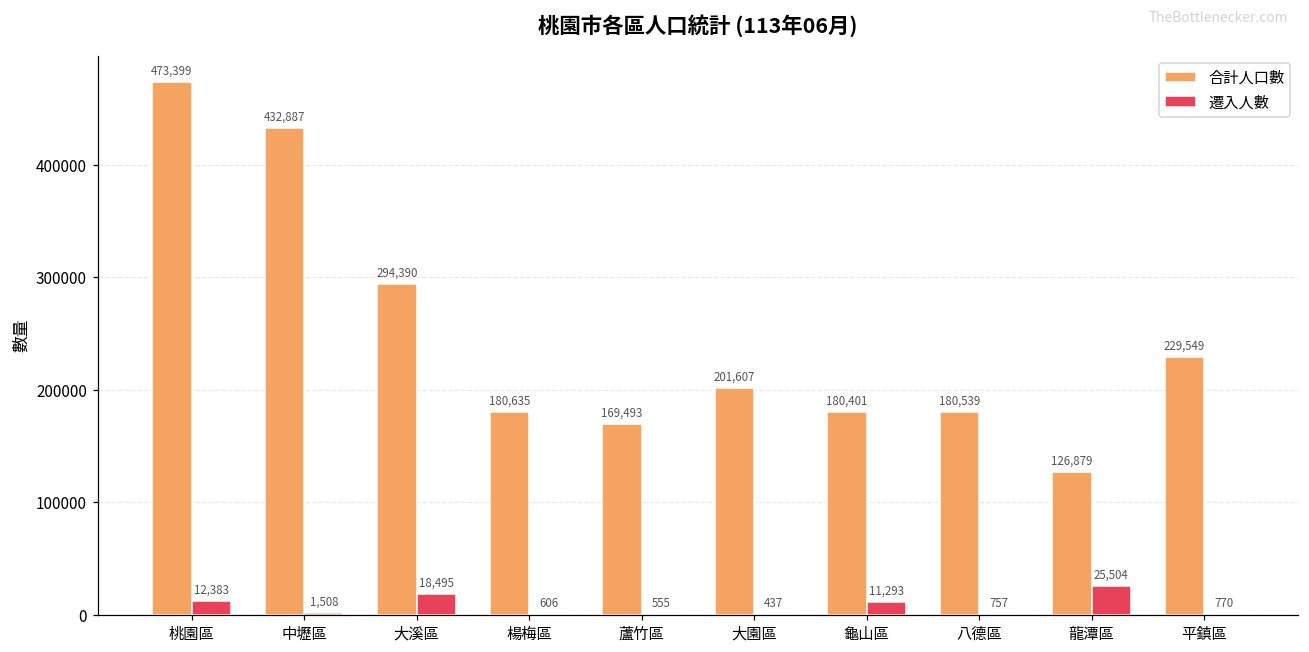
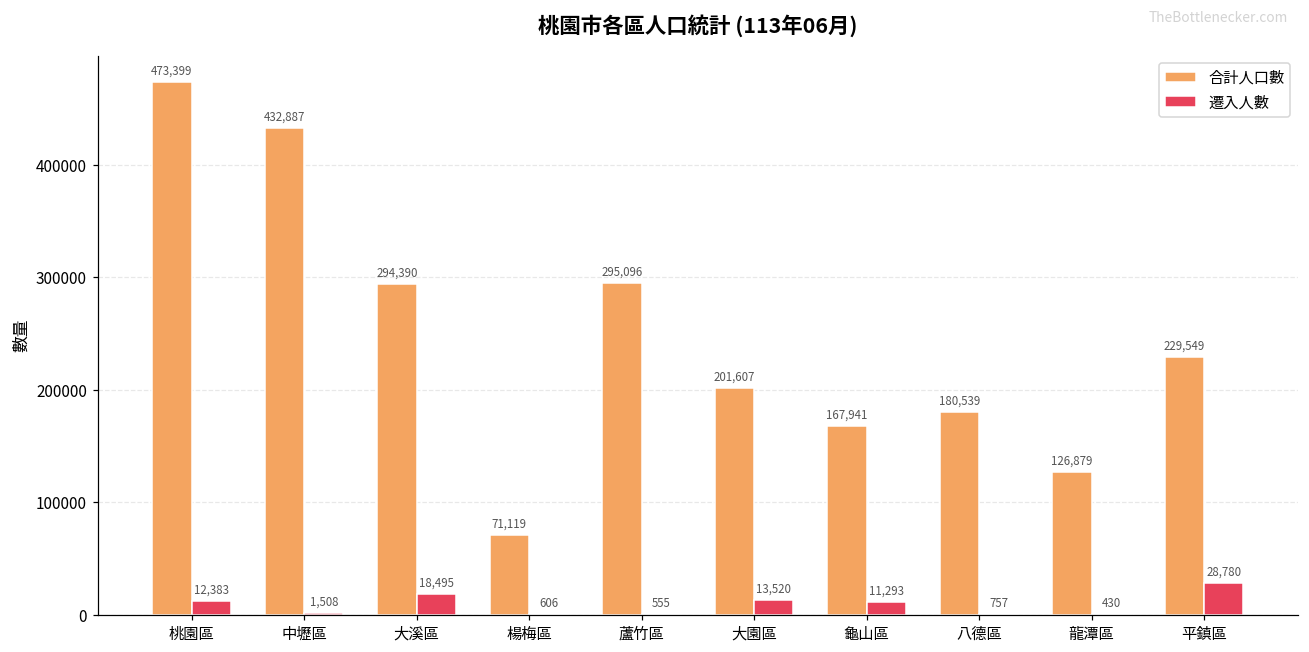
  {
    "合計人口數": {
      "桃園區": "473,399",
      "中壢區": "432,887",
      "大溪區": "294,390",
-     "楊梅區": "180,635",
-     "蘆竹區": "169,493",
+     "楊梅區": "71,119",
+     "蘆竹區": "295,096",
      "大園區": "201,607",
-     "龜山區": "180,401",
+     "龜山區": "167,941",
      "八德區": "180,539",
      "龍潭區": "126,879",
      "平鎮區": "229,549"
    },
    "遷入人數": {
      "桃園區": "12,383",
      "中壢區": "1,508",
      "大溪區": "18,495",
      "楊梅區": "606",
      "蘆竹區": "555",
-     "大園區": "437",
+     "大園區": "13,520",
      "龜山區": "11,293",
      "八德區": "757",
-     "龍潭區": "25,504",
-     "平鎮區": "770"
+     "龍潭區": "430",
+     "平鎮區": "28,780"
    }
  }
